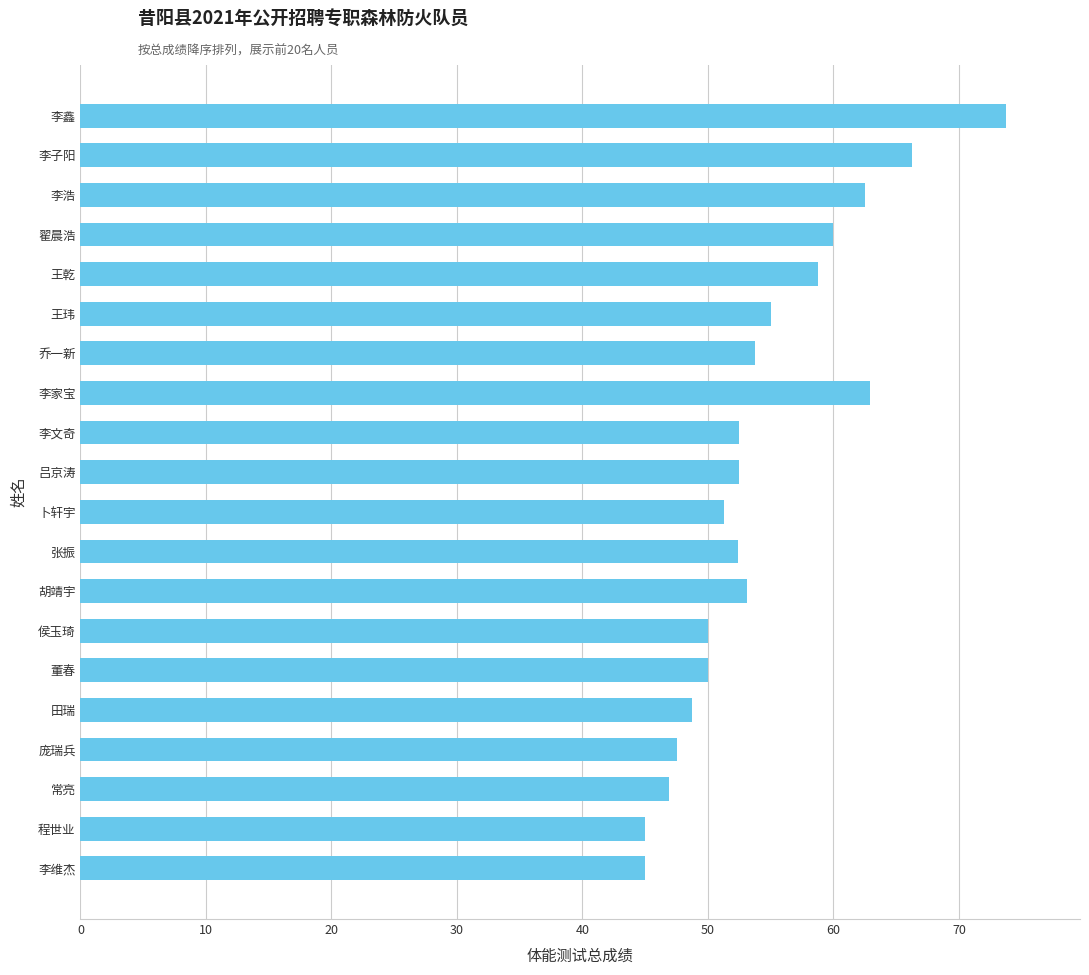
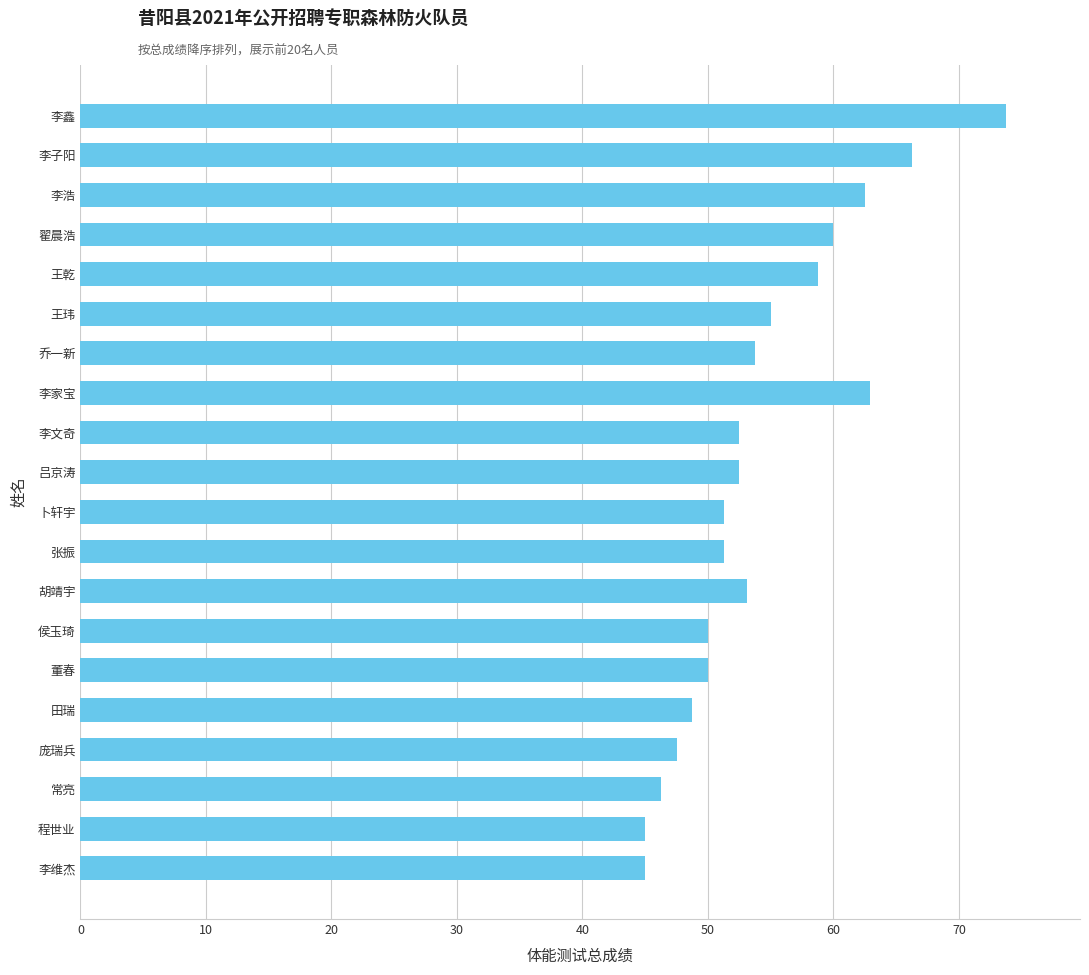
  {
    "李鑫": 73.8,
    "李子阳": 66.3,
    "李浩": 62.5,
    "翟晨浩": 60.0,
    "王乾": 58.8,
    "王玮": 55.0,
    "乔一新": 53.8,
    "李家宝": 62.9,
    "李文奇": 52.5,
    "吕京涛": 52.5,
    "卜轩宇": 51.3,
-   "张振": 52.4,
+   "张振": 51.3,
    "胡靖宇": 53.1,
    "侯玉琦": 50.0,
    "董春": 50.0,
    "田瑞": 48.8,
    "庞瑞兵": 47.5,
-   "常亮": 46.9,
+   "常亮": 46.3,
    "程世业": 45.0,
    "李维杰": 45.0
  }
